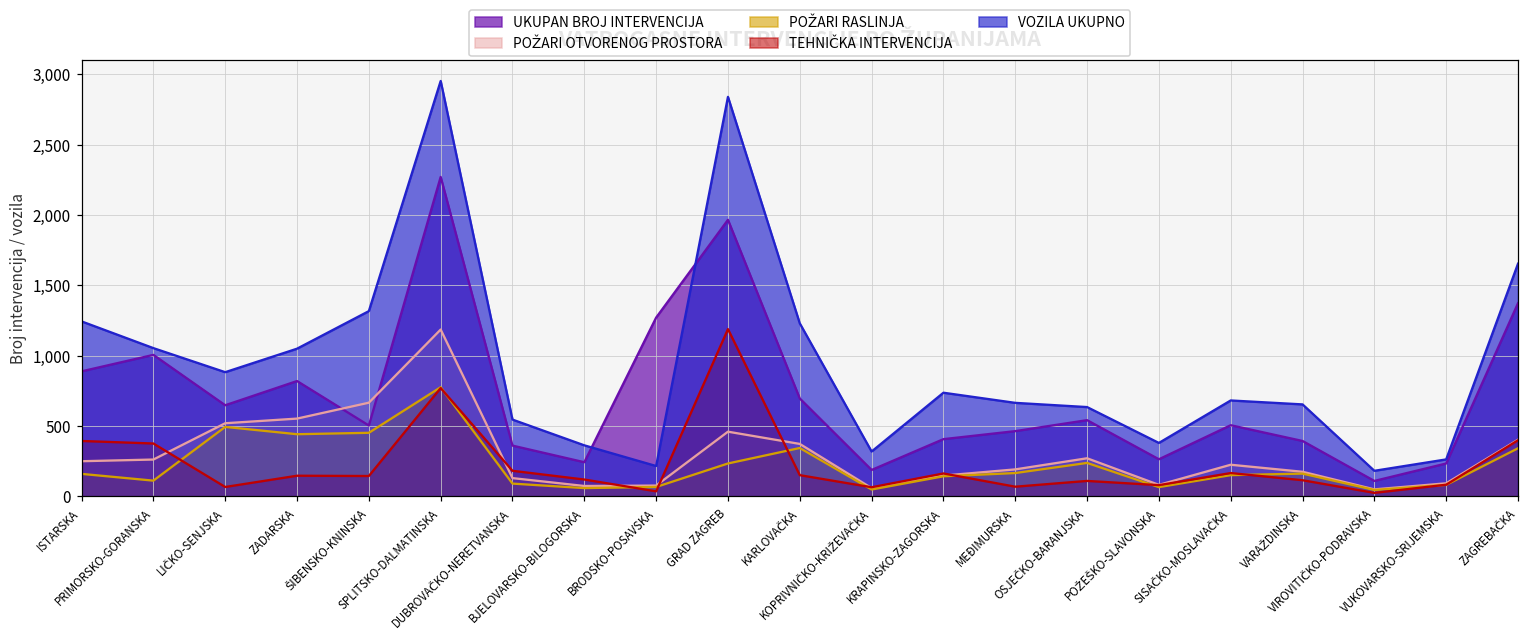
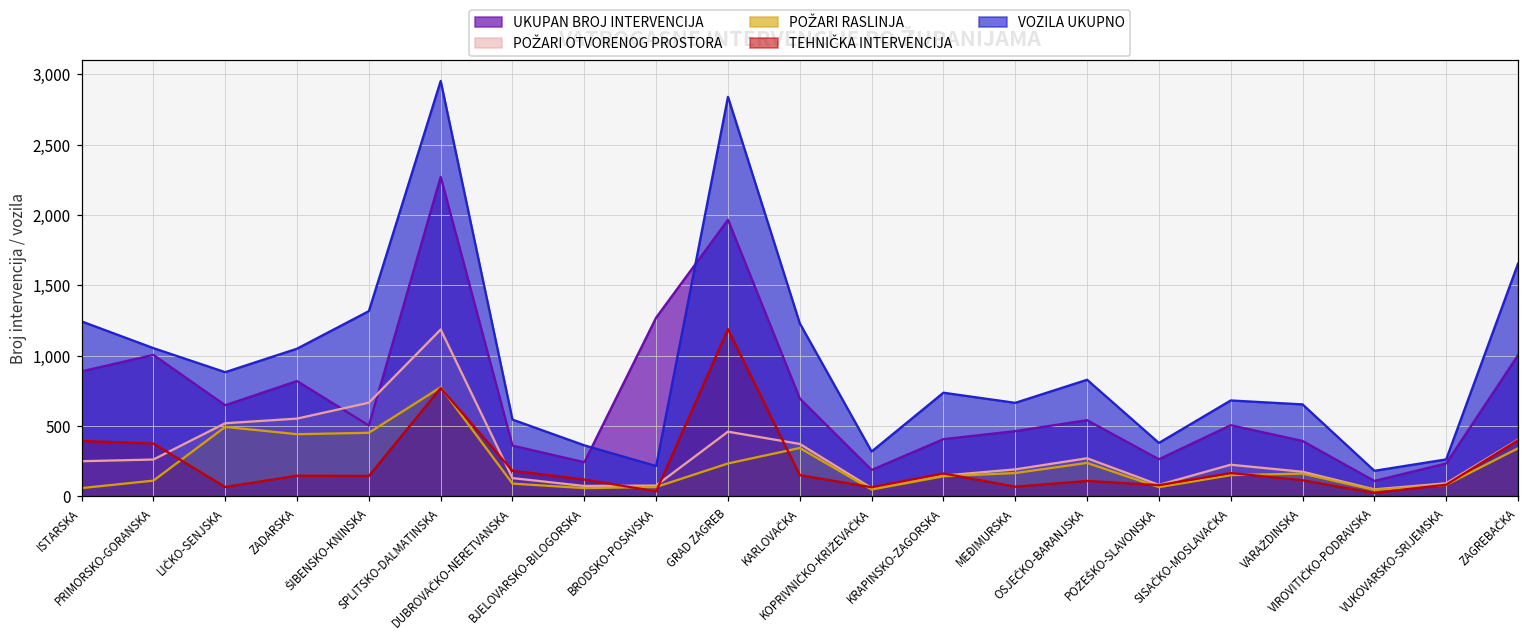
  {
    "UKUPAN BROJ INTERVENCIJA": {
      "ISTARSKA": "890",
      "PRIMORSKO-GORANSKA": "1,010",
      "LIČKO-SENJSKA": "650",
      "ZADARSKA": "820",
      "ŠIBENSKO-KNINSKA": "500",
      "SPLITSKO-DALMATINSKA": "2,270",
      "DUBROVAČKO-NERETVANSKA": "360",
      "BJELOVARSKO-BILOGORSKA": "240",
      "BRODSKO-POSAVSKA": "1,270",
      "GRAD ZAGREB": "1,970",
      "KARLOVAČKA": "700",
      "KOPRIVNIČKO-KRIŽEVAČKA": "190",
      "KRAPINSKO-ZAGORSKA": "410",
      "MEĐIMURSKA": "460",
      "OSJEČKO-BARANJSKA": "540",
      "POŽEŠKO-SLAVONSKA": "260",
      "SISAČKO-MOSLAVAČKA": "510",
      "VARAŽDINSKA": "390",
      "VIROVITIČKO-PODRAVSKA": "110",
      "VUKOVARSKO-SRIJEMSKA": "230",
-     "ZAGREBAČKA": "1,370"
+     "ZAGREBAČKA": "1,000"
    },
    "POŽARI OTVORENOG PROSTORA": {
      "ISTARSKA": "250",
      "PRIMORSKO-GORANSKA": "260",
      "LIČKO-SENJSKA": "520",
      "ZADARSKA": "550",
      "ŠIBENSKO-KNINSKA": "670",
      "SPLITSKO-DALMATINSKA": "1,190",
      "DUBROVAČKO-NERETVANSKA": "130",
      "GRAD ZAGREB": "460",
      "KARLOVAČKA": "370",
      "MEĐIMURSKA": "190",
      "OSJEČKO-BARANJSKA": "270",
      "SISAČKO-MOSLAVAČKA": "220"
    },
    "POŽARI RASLINJA": {
-     "ISTARSKA": "160",
+     "ISTARSKA": "60",
      "PRIMORSKO-GORANSKA": "110",
      "LIČKO-SENJSKA": "490",
      "ZADARSKA": "440",
      "ŠIBENSKO-KNINSKA": "450",
      "DUBROVAČKO-NERETVANSKA": "90",
      "GRAD ZAGREB": "230",
      "KARLOVAČKA": "340",
      "MEĐIMURSKA": "170",
      "OSJEČKO-BARANJSKA": "240",
      "ZAGREBAČKA": "340"
    },
    "TEHNIČKA INTERVENCIJA": {
      "ISTARSKA": "390",
      "PRIMORSKO-GORANSKA": "380",
      "LIČKO-SENJSKA": "70",
      "ZADARSKA": "150",
      "ŠIBENSKO-KNINSKA": "140",
      "DUBROVAČKO-NERETVANSKA": "180",
      "BJELOVARSKO-BILOGORSKA": "120",
      "BRODSKO-POSAVSKA": "40",
      "GRAD ZAGREB": "1,190",
      "KARLOVAČKA": "150",
      "MEĐIMURSKA": "70",
      "OSJEČKO-BARANJSKA": "110",
      "VARAŽDINSKA": "110",
      "VIROVITIČKO-PODRAVSKA": "20"
    },
    "VOZILA UKUPNO": {
      "ISTARSKA": "1,240",
      "PRIMORSKO-GORANSKA": "1,050",
      "LIČKO-SENJSKA": "880",
      "ZADARSKA": "1,050",
      "ŠIBENSKO-KNINSKA": "1,320",
      "SPLITSKO-DALMATINSKA": "2,950",
      "DUBROVAČKO-NERETVANSKA": "550",
      "BJELOVARSKO-BILOGORSKA": "360",
      "BRODSKO-POSAVSKA": "220",
      "GRAD ZAGREB": "2,840",
      "KARLOVAČKA": "1,230",
      "KOPRIVNIČKO-KRIŽEVAČKA": "320",
      "KRAPINSKO-ZAGORSKA": "740",
      "MEĐIMURSKA": "660",
-     "OSJEČKO-BARANJSKA": "630",
+     "OSJEČKO-BARANJSKA": "830",
      "POŽEŠKO-SLAVONSKA": "380",
      "SISAČKO-MOSLAVAČKA": "680",
      "VARAŽDINSKA": "650",
      "VIROVITIČKO-PODRAVSKA": "180",
      "VUKOVARSKO-SRIJEMSKA": "260",
      "ZAGREBAČKA": "1,650"
    }
  }
